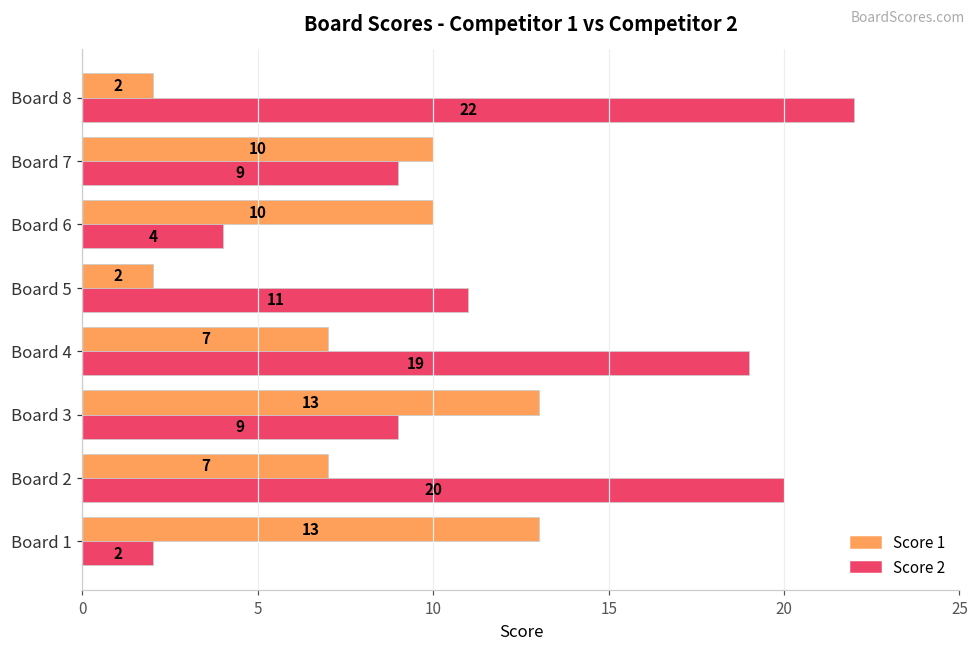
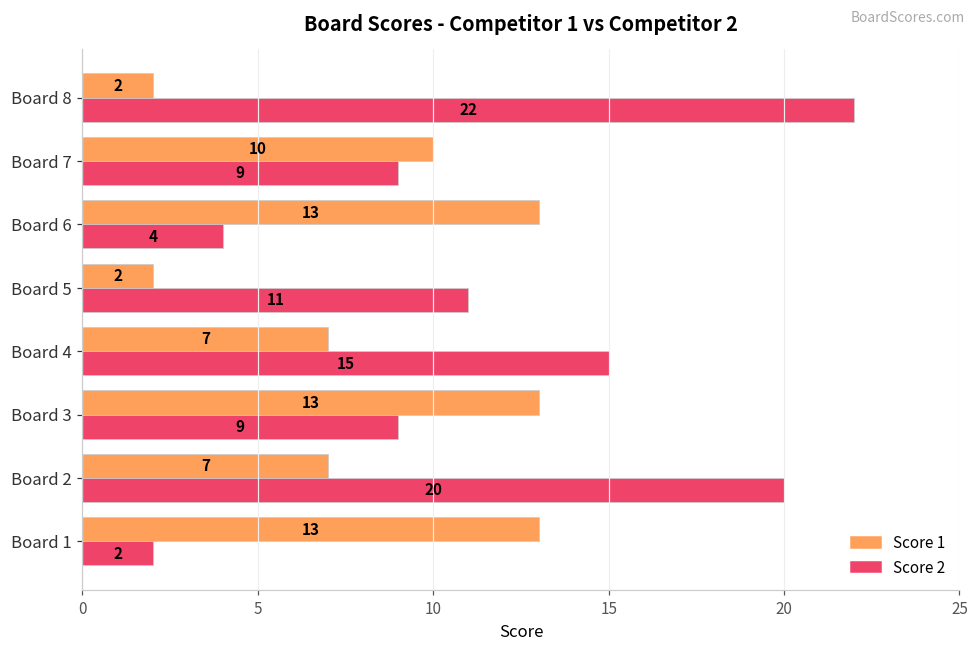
  {
    "Score 1": {
      "Board 8": 2,
      "Board 7": 10,
-     "Board 6": 10,
+     "Board 6": 13,
      "Board 5": 2,
      "Board 4": 7,
      "Board 3": 13,
      "Board 2": 7,
      "Board 1": 13
    },
    "Score 2": {
      "Board 8": 22,
      "Board 7": 9,
      "Board 6": 4,
      "Board 5": 11,
-     "Board 4": 19,
+     "Board 4": 15,
      "Board 3": 9,
      "Board 2": 20,
      "Board 1": 2
    }
  }
